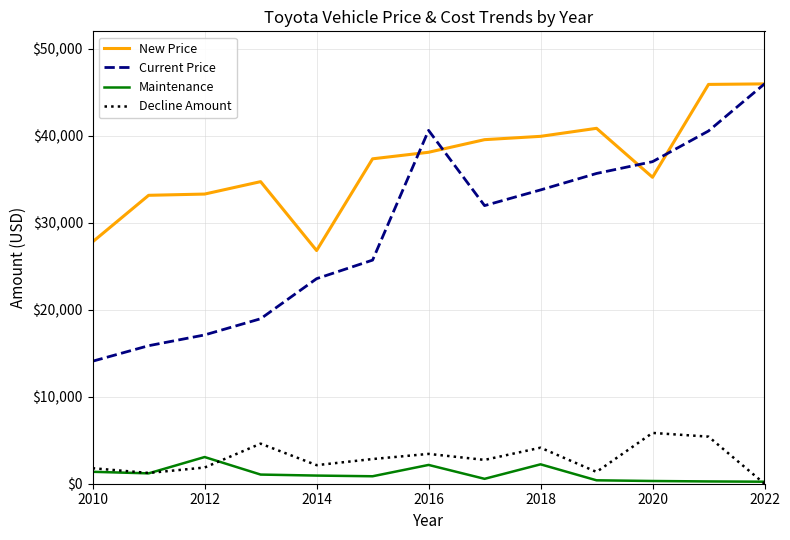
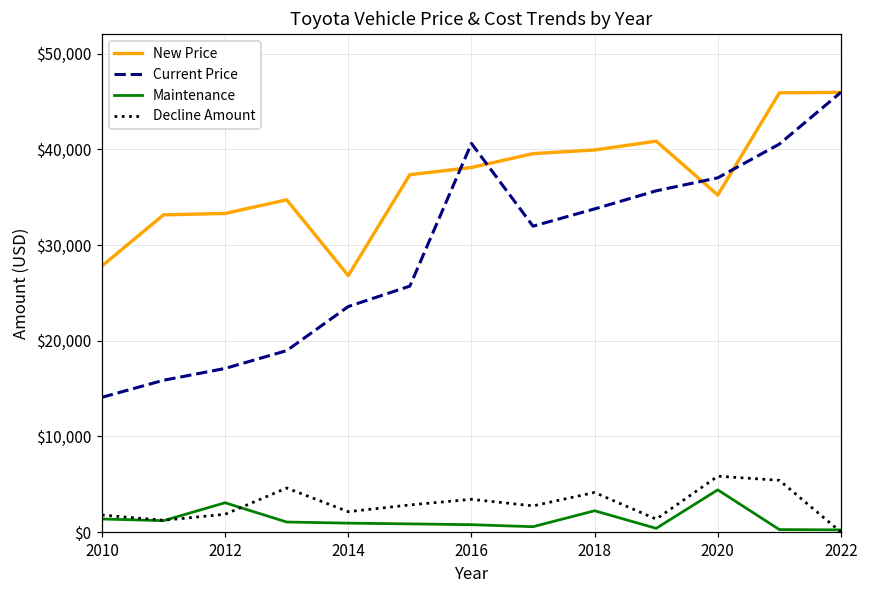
  {
    "New Price": {
      "2010": "$28,000",
      "2012": "$33,000",
      "2014": "$27,000",
      "2016": "$38,000",
      "2018": "$40,000",
      "2020": "$35,000"
    },
    "Current Price": {
      "2010": "$14,000",
      "2012": "$17,000",
      "2014": "$24,000",
      "2016": "$41,000",
      "2018": "$34,000",
      "2020": "$37,000"
    },
    "Maintenance": {
      "2010": "$1,000",
      "2012": "$3,000",
      "2014": "$1,000",
-     "2016": "$2,000",
+     "2016": "$1,000",
      "2018": "$2,000",
-     "2020": "$0"
+     "2020": "$4,000"
    },
    "Decline Amount": {
      "2010": "$2,000",
      "2012": "$2,000",
      "2014": "$2,000",
      "2016": "$3,000",
      "2018": "$4,000",
      "2020": "$6,000"
    }
  }
